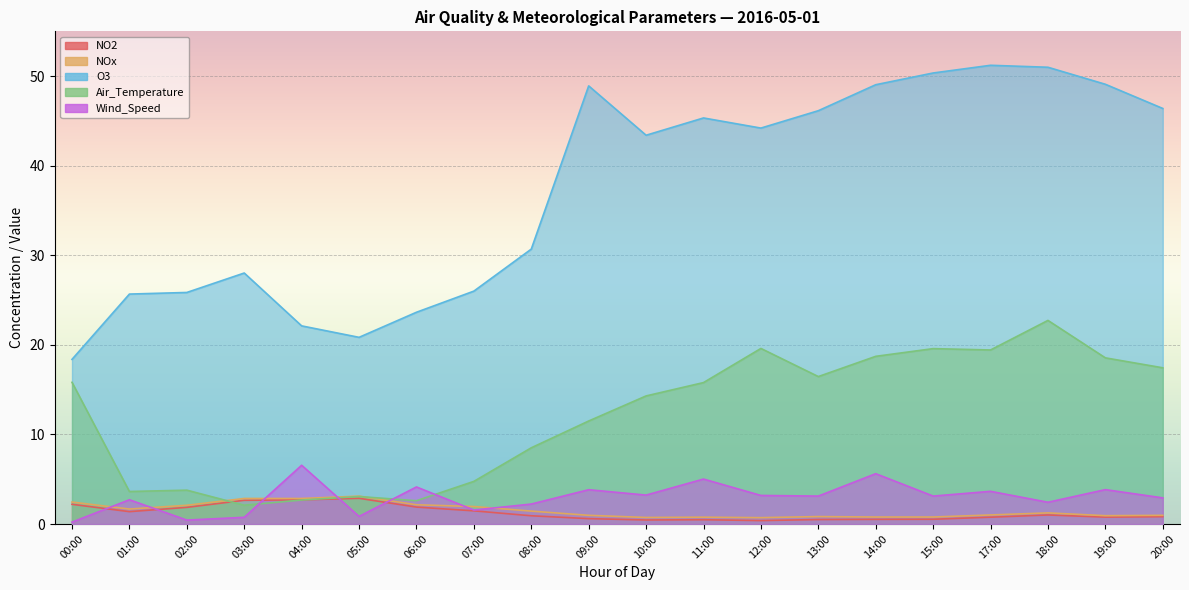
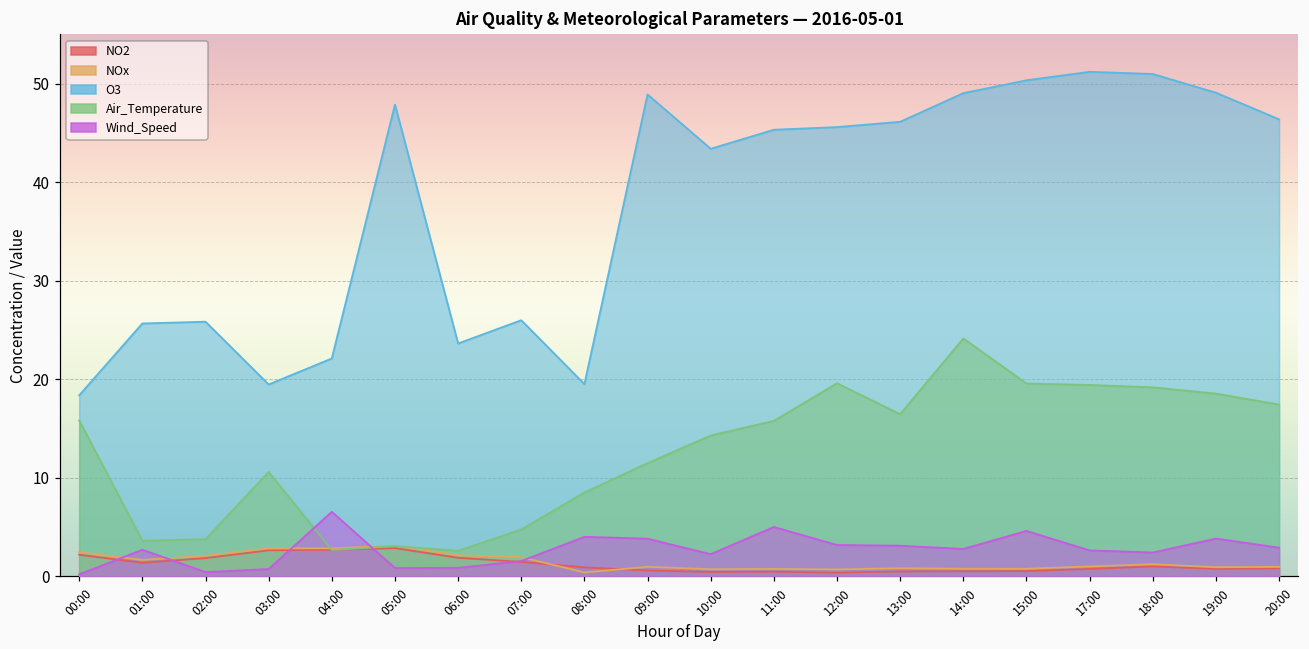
  {
    "NO2": {
      "01:00": 1,
      "08:00": 1,
      "09:00": 1,
      "12:00": 0,
      "13:00": 1
    },
    "NOx": {
      "01:00": 2,
      "07:00": 2,
-     "08:00": 1,
+     "08:00": 0,
      "09:00": 1,
      "12:00": 1,
      "13:00": 1
    },
    "O3": {
      "00:00": 18,
      "01:00": 26,
      "02:00": 26,
-     "03:00": 28,
+     "03:00": 19,
      "04:00": 22,
-     "05:00": 21,
+     "05:00": 48,
      "06:00": 24,
      "07:00": 26,
-     "08:00": 31,
+     "08:00": 20,
      "09:00": 49,
      "10:00": 43,
      "11:00": 45,
-     "12:00": 44,
+     "12:00": 46,
      "13:00": 46,
      "14:00": 49,
      "15:00": 50,
      "17:00": 51,
      "18:00": 51,
      "19:00": 49,
      "20:00": 46
    },
    "Air_Temperature": {
      "00:00": 16,
      "01:00": 4,
      "02:00": 4,
-     "03:00": 2,
+     "03:00": 11,
      "06:00": 3,
      "07:00": 5,
      "08:00": 9,
      "09:00": 12,
      "10:00": 14,
      "11:00": 16,
      "12:00": 20,
      "13:00": 16,
-     "14:00": 19,
+     "14:00": 24,
      "15:00": 20,
      "17:00": 19,
-     "18:00": 23,
+     "18:00": 19,
      "19:00": 19,
      "20:00": 17
    },
    "Wind_Speed": {
      "00:00": 0,
      "01:00": 3,
      "02:00": 0,
      "03:00": 1,
      "04:00": 7,
      "05:00": 1,
-     "06:00": 4,
-     "08:00": 2,
+     "06:00": 1,
+     "08:00": 4,
      "09:00": 4,
-     "10:00": 3,
+     "10:00": 2,
      "11:00": 5,
      "12:00": 3,
      "13:00": 3,
-     "14:00": 6,
-     "15:00": 3,
-     "17:00": 4,
+     "14:00": 3,
+     "15:00": 5,
+     "17:00": 3,
      "18:00": 2,
      "19:00": 4,
      "20:00": 3
    }
  }
